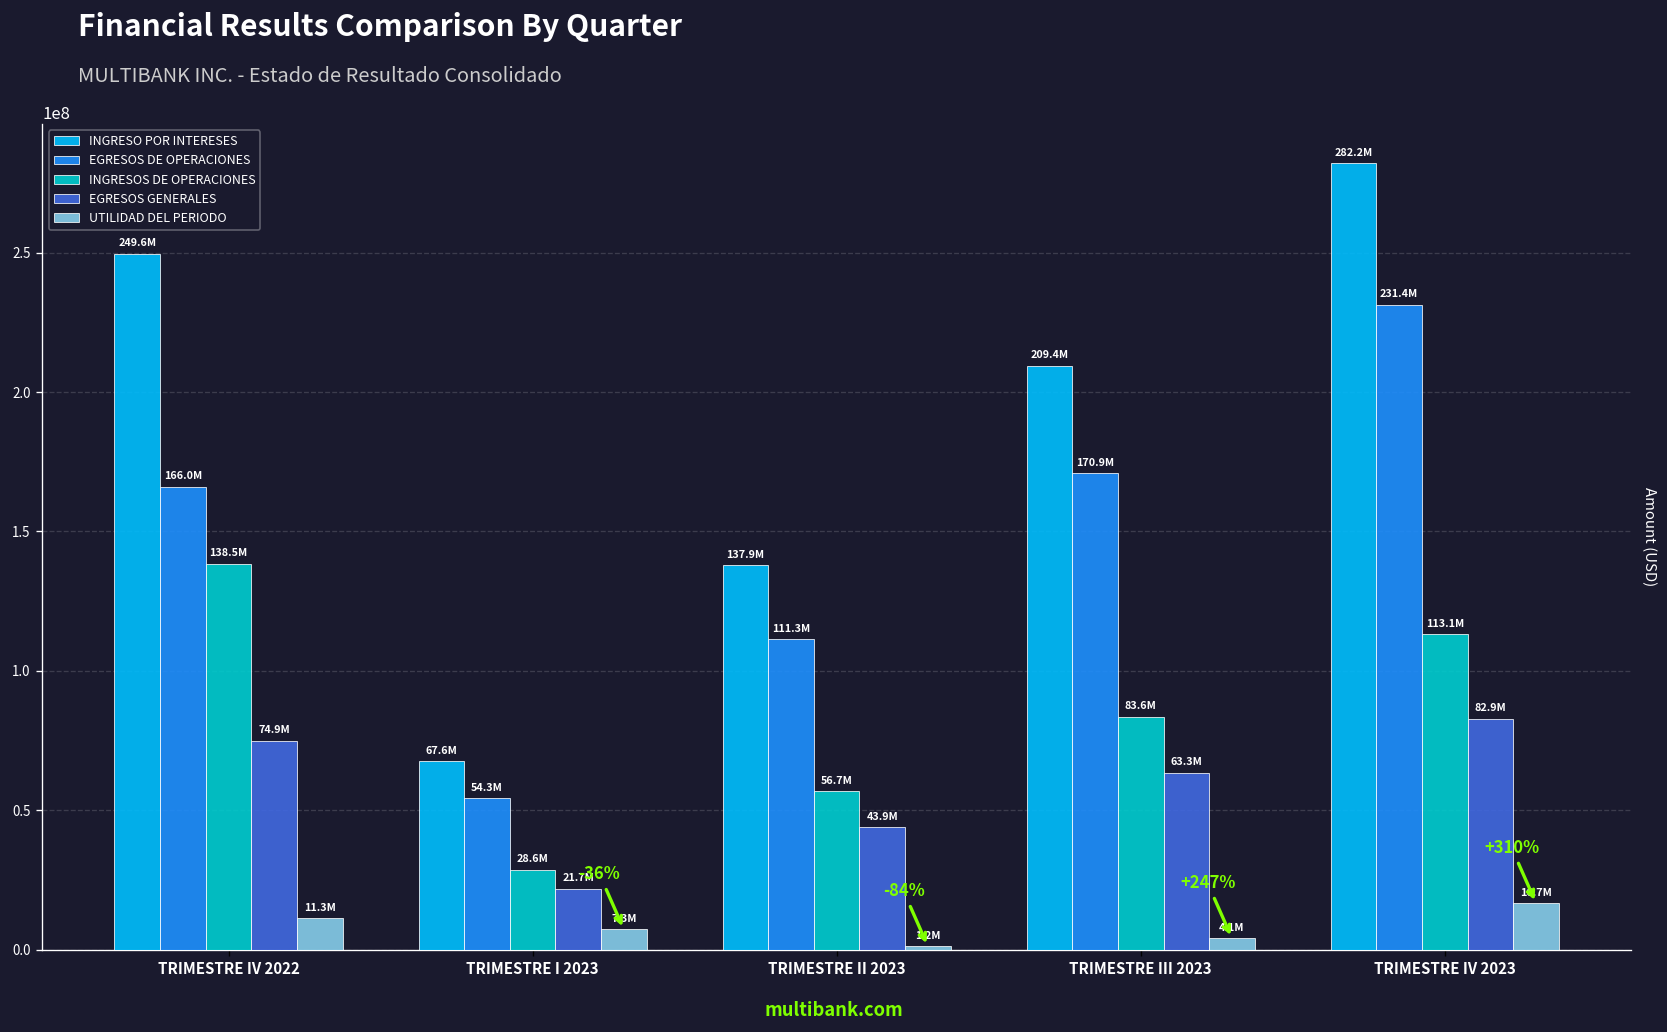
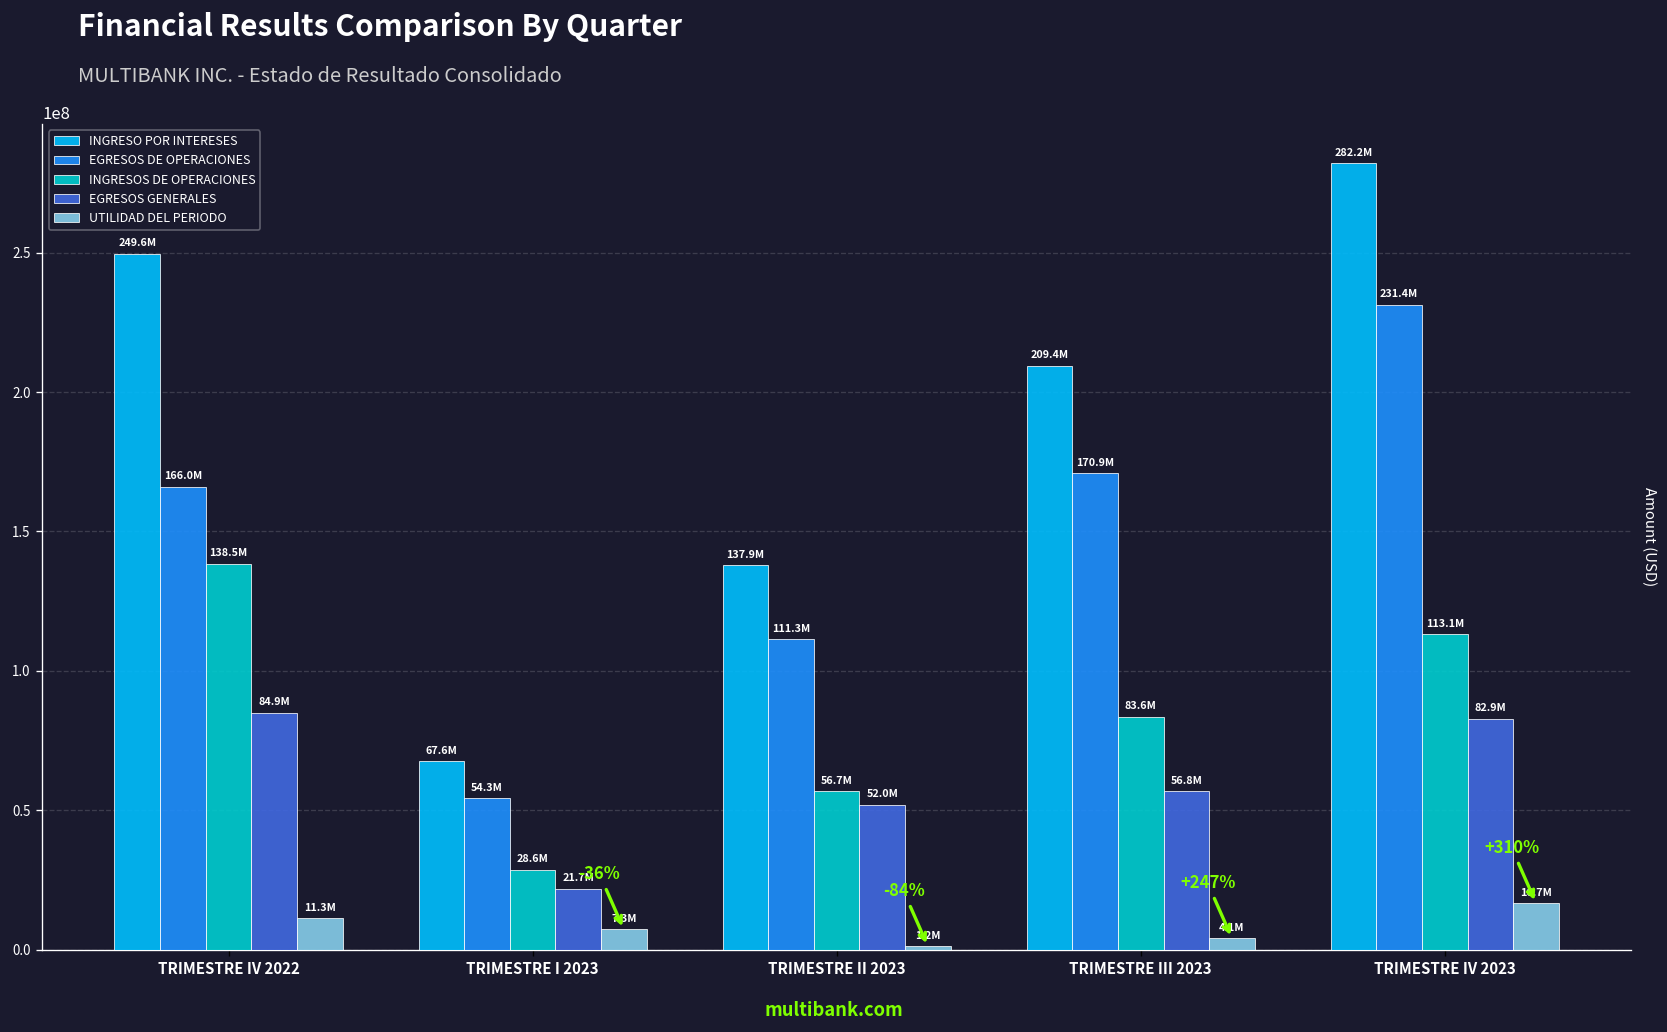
  {
    "EGRESOS GENERALES": {
-     "TRIMESTRE IV 2022": "74.9M",
-     "TRIMESTRE II 2023": "43.9M",
-     "TRIMESTRE III 2023": "63.3M",
+     "TRIMESTRE IV 2022": "84.9M",
+     "TRIMESTRE II 2023": "52.0M",
+     "TRIMESTRE III 2023": "56.8M",
      "TRIMESTRE IV 2023": "82.9M"
    },
    "UTILIDAD DEL PERIODO": {
      "TRIMESTRE IV 2022": "11.3M"
    }
  }
